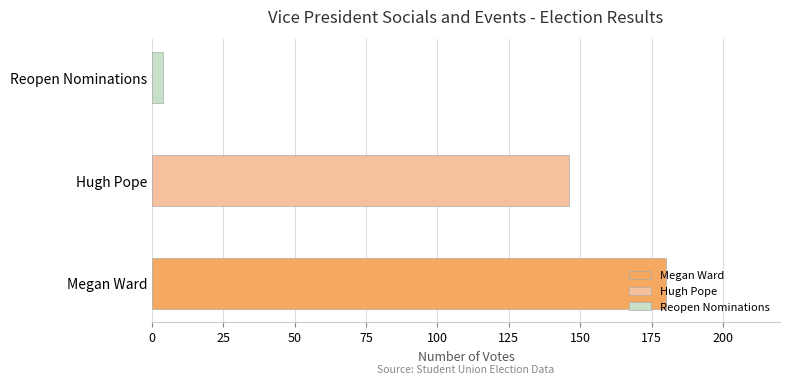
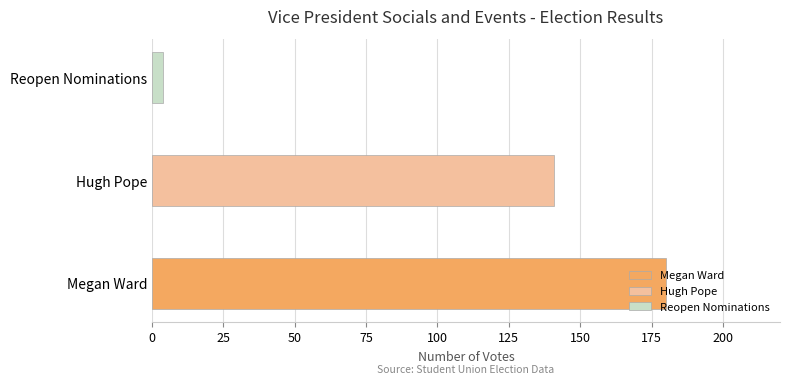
  {
    "Reopen Nominations": 4,
-   "Hugh Pope": 146,
+   "Hugh Pope": 141,
    "Megan Ward": 180
  }
